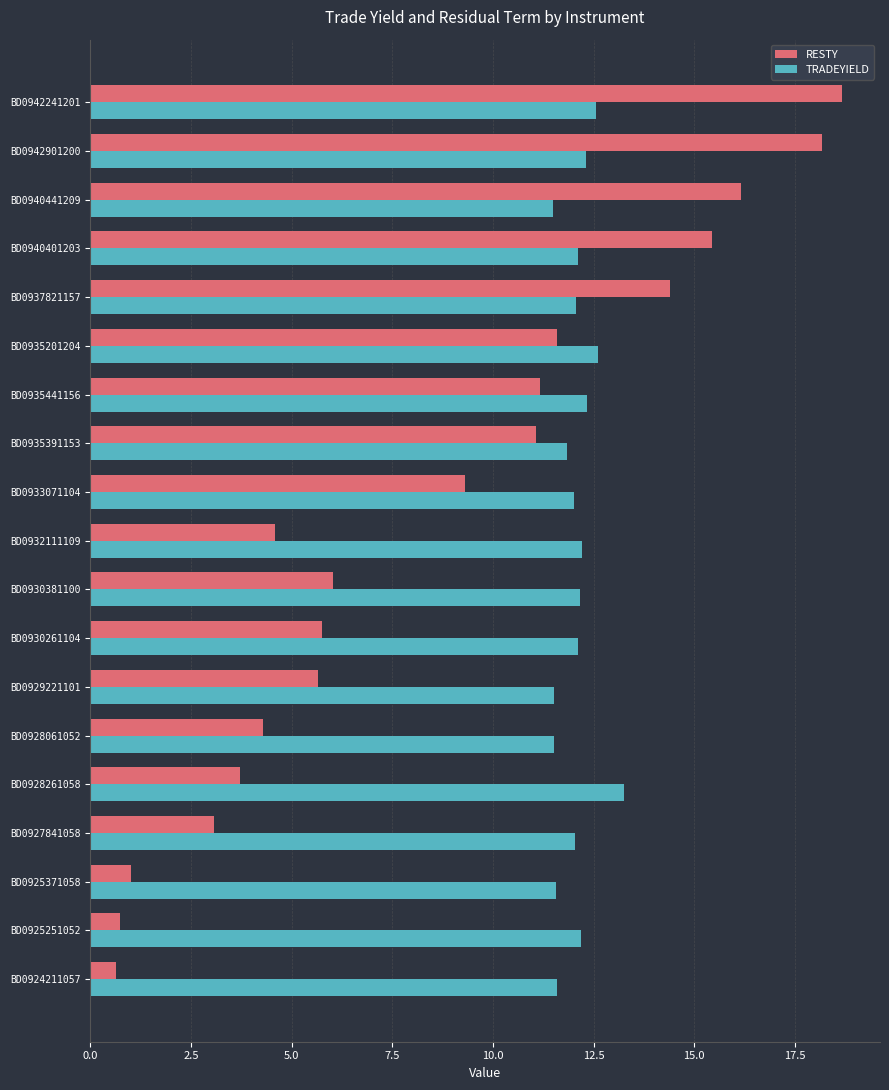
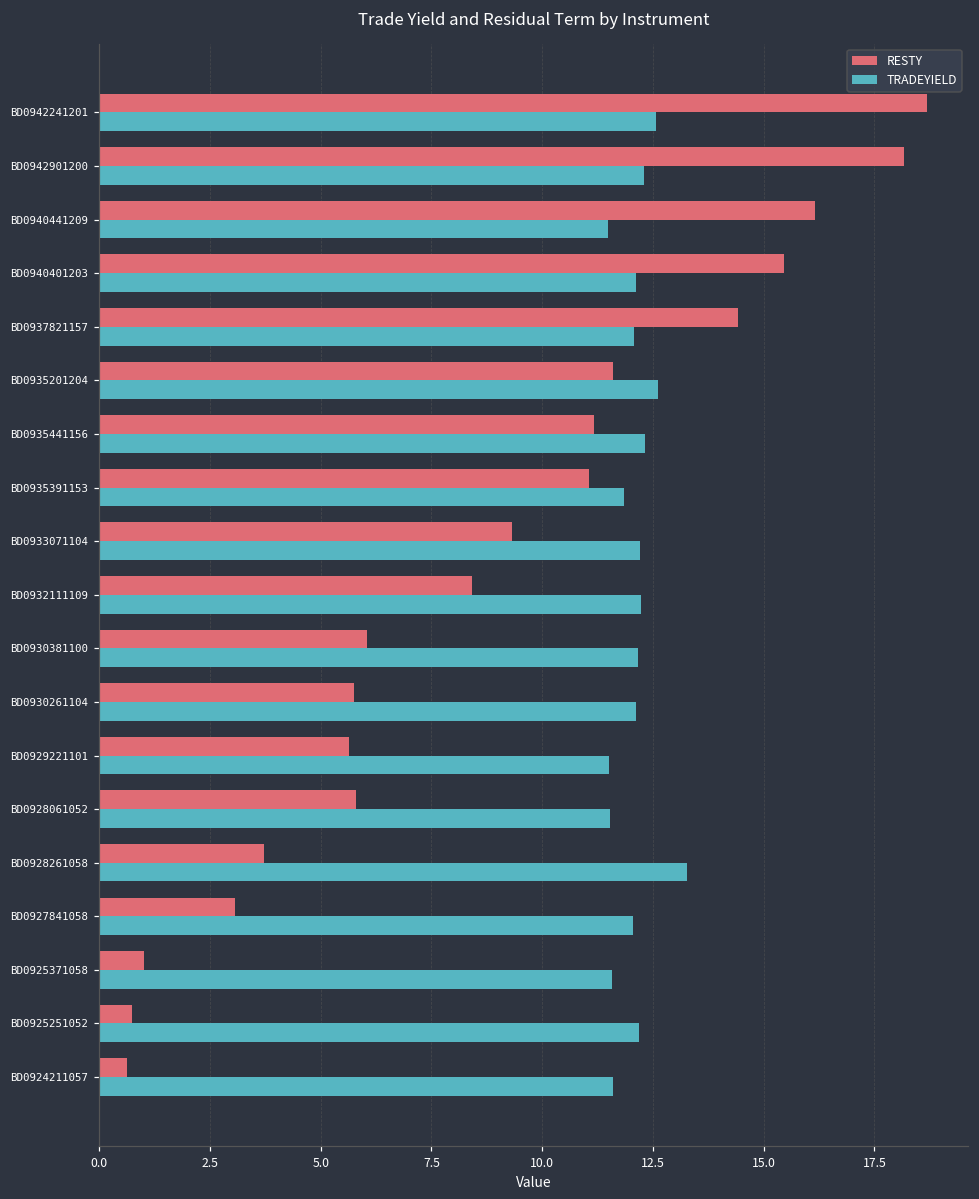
  {
    "RESTY": {
      "BD0942241201": 18.7,
      "BD0942901200": 18.2,
      "BD0940441209": 16.2,
      "BD0940401203": 15.5,
      "BD0937821157": 14.4,
      "BD0935201204": 11.6,
      "BD0935441156": 11.2,
      "BD0935391153": 11.1,
      "BD0933071104": 9.3,
-     "BD0932111109": 4.6,
+     "BD0932111109": 8.4,
      "BD0930381100": 6.0,
      "BD0930261104": 5.8,
      "BD0929221101": 5.7,
-     "BD0928061052": 4.3,
+     "BD0928061052": 5.8,
      "BD0928261058": 3.7,
      "BD0927841058": 3.1,
      "BD0925371058": 1.0,
      "BD0925251052": 0.7,
      "BD0924211057": 0.6
    },
    "TRADEYIELD": {
      "BD0942241201": 12.6,
      "BD0942901200": 12.3,
      "BD0940441209": 11.5,
      "BD0940401203": 12.1,
      "BD0937821157": 12.1,
      "BD0935201204": 12.6,
      "BD0935441156": 12.3,
      "BD0935391153": 11.9,
-     "BD0933071104": 12.0,
+     "BD0933071104": 12.2,
      "BD0932111109": 12.2,
      "BD0930381100": 12.2,
      "BD0930261104": 12.1,
      "BD0929221101": 11.5,
      "BD0928061052": 11.5,
      "BD0928261058": 13.3,
      "BD0927841058": 12.0,
      "BD0925371058": 11.6,
      "BD0925251052": 12.2,
      "BD0924211057": 11.6
    }
  }
